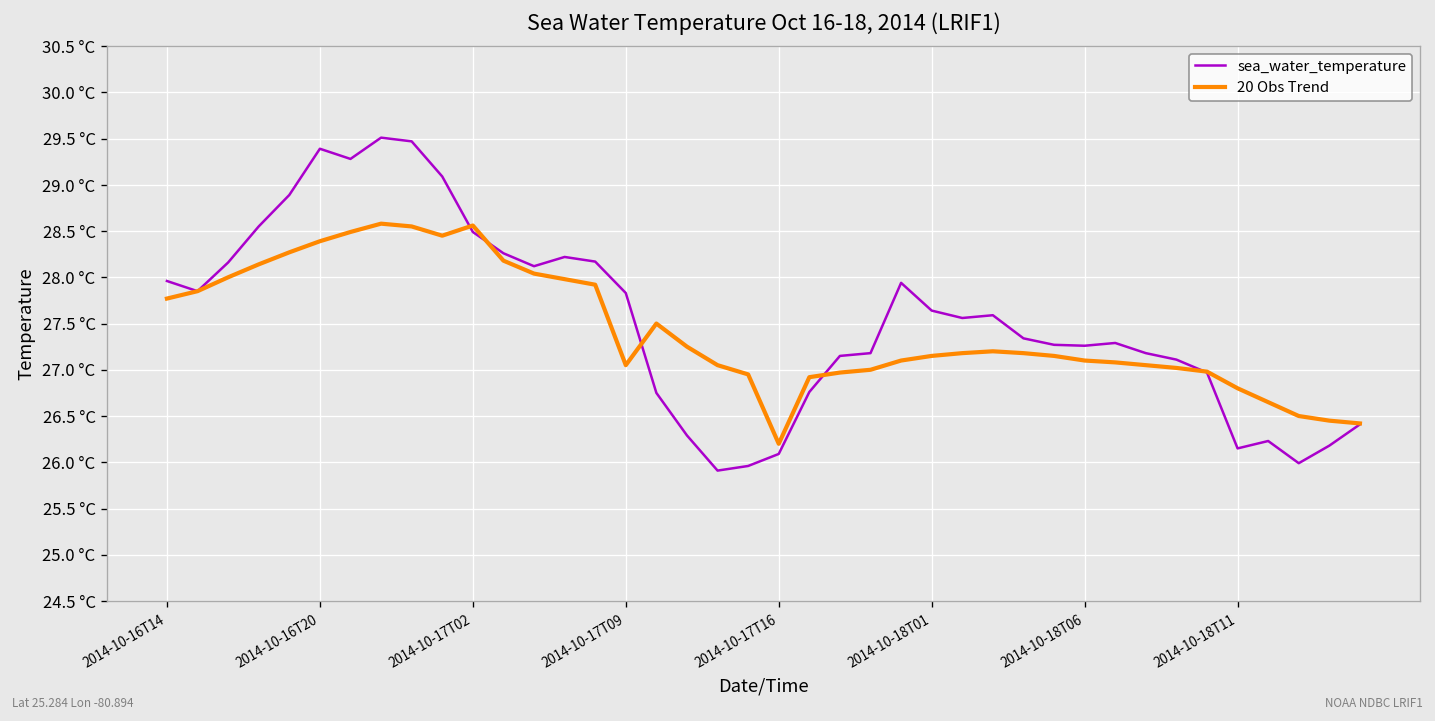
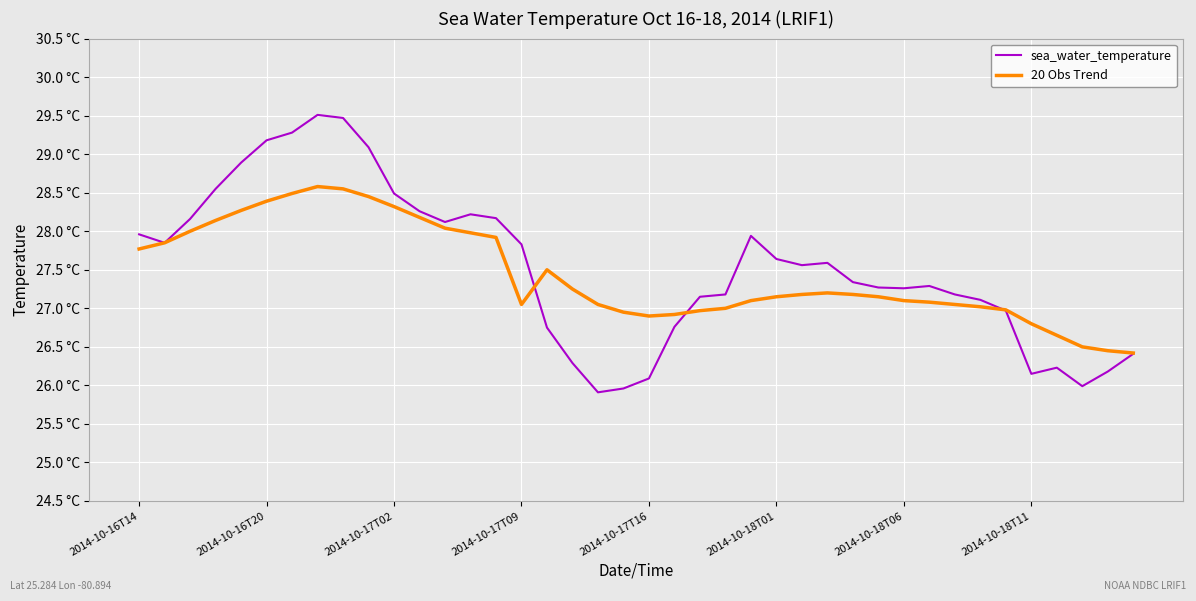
  {
    "sea_water_temperature": {
      "2014-10-16T14": "28.0 °C",
-     "2014-10-16T20": "29.4 °C",
+     "2014-10-16T20": "29.2 °C",
      "2014-10-17T02": "28.5 °C",
      "2014-10-17T09": "27.8 °C",
      "2014-10-17T16": "26.1 °C",
      "2014-10-18T01": "27.6 °C",
      "2014-10-18T06": "27.3 °C",
      "2014-10-18T11": "26.2 °C"
    },
    "20 Obs Trend": {
      "2014-10-16T14": "27.8 °C",
      "2014-10-16T20": "28.4 °C",
-     "2014-10-17T02": "28.6 °C",
+     "2014-10-17T02": "28.3 °C",
      "2014-10-17T09": "27.1 °C",
-     "2014-10-17T16": "26.2 °C",
+     "2014-10-17T16": "26.9 °C",
      "2014-10-18T01": "27.2 °C",
      "2014-10-18T06": "27.1 °C",
      "2014-10-18T11": "26.8 °C"
    }
  }
